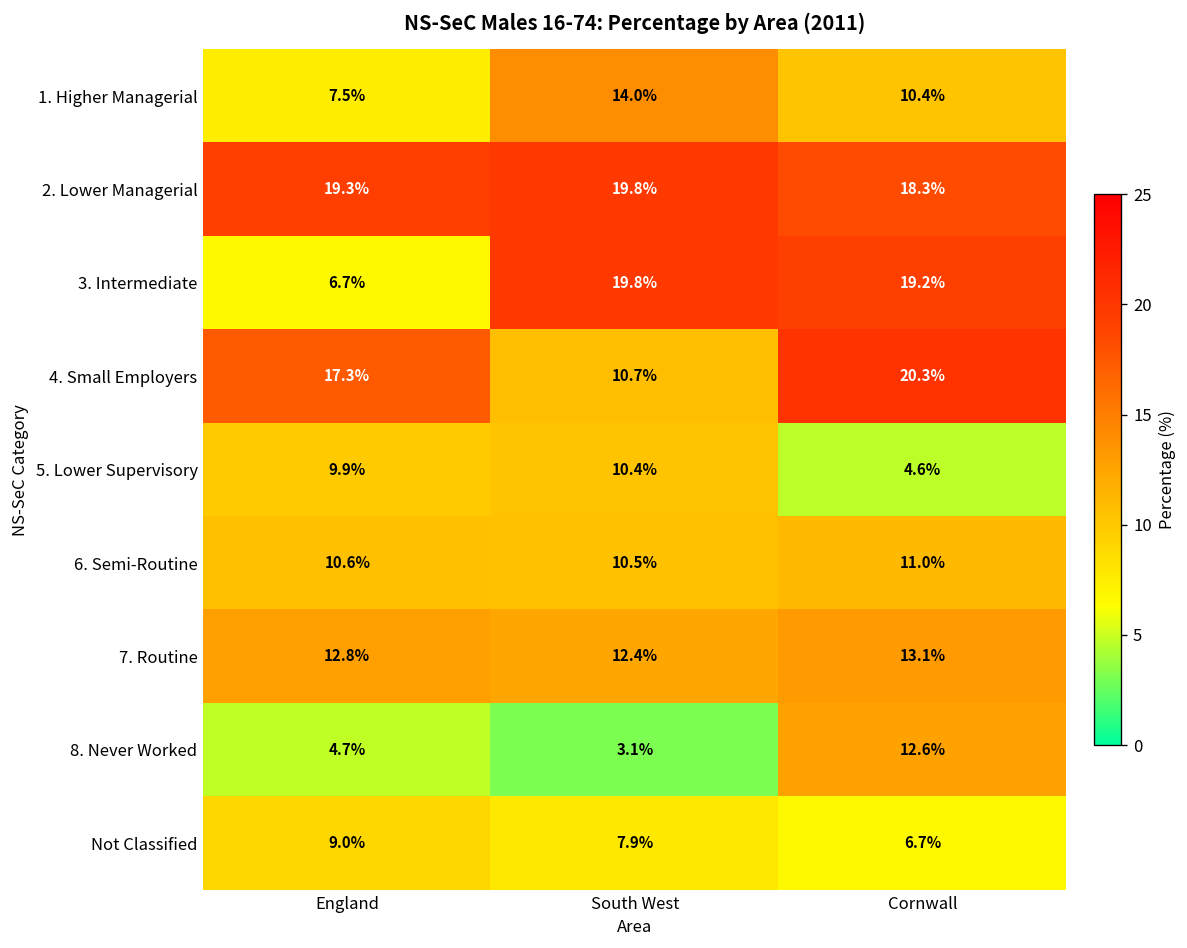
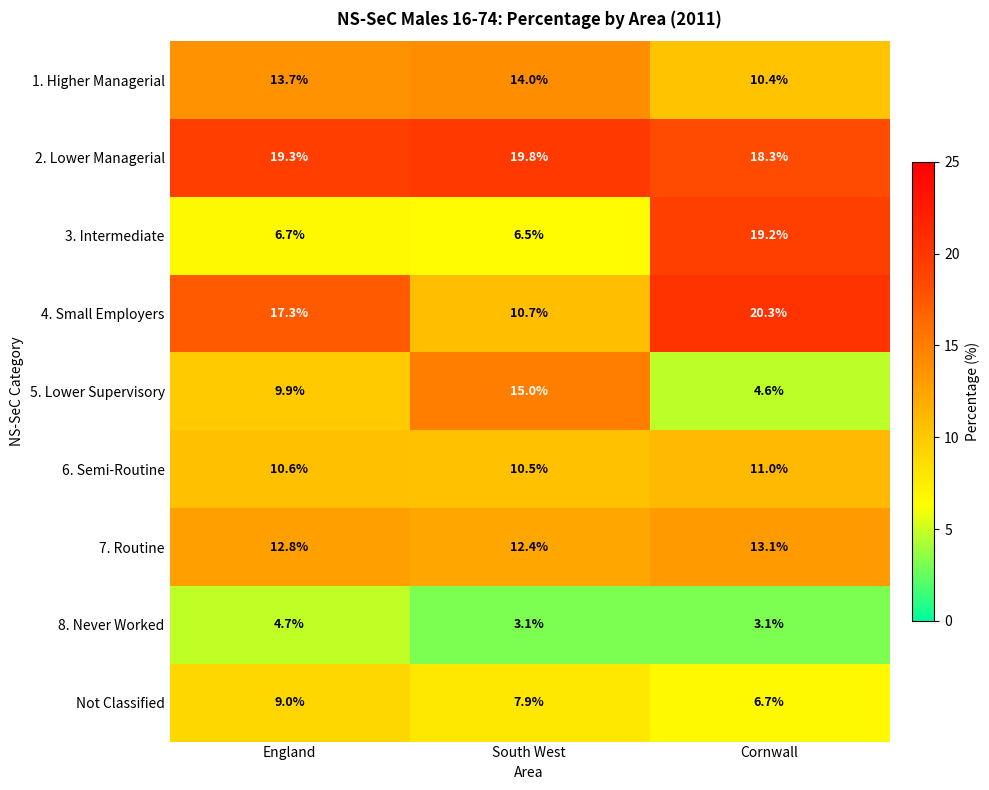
  {
    "1. Higher Managerial": {
-     "England": "7.5%",
+     "England": "13.7%",
      "South West": "14.0%",
      "Cornwall": "10.4%"
    },
    "2. Lower Managerial": {
      "England": "19.3%",
      "South West": "19.8%",
      "Cornwall": "18.3%"
    },
    "3. Intermediate": {
      "England": "6.7%",
-     "South West": "19.8%",
+     "South West": "6.5%",
      "Cornwall": "19.2%"
    },
    "4. Small Employers": {
      "England": "17.3%",
      "South West": "10.7%",
      "Cornwall": "20.3%"
    },
    "5. Lower Supervisory": {
      "England": "9.9%",
-     "South West": "10.4%",
+     "South West": "15.0%",
      "Cornwall": "4.6%"
    },
    "6. Semi-Routine": {
      "England": "10.6%",
      "South West": "10.5%",
      "Cornwall": "11.0%"
    },
    "7. Routine": {
      "England": "12.8%",
      "South West": "12.4%",
      "Cornwall": "13.1%"
    },
    "8. Never Worked": {
      "England": "4.7%",
      "South West": "3.1%",
-     "Cornwall": "12.6%"
+     "Cornwall": "3.1%"
    },
    "Not Classified": {
      "England": "9.0%",
      "South West": "7.9%",
      "Cornwall": "6.7%"
    }
  }
